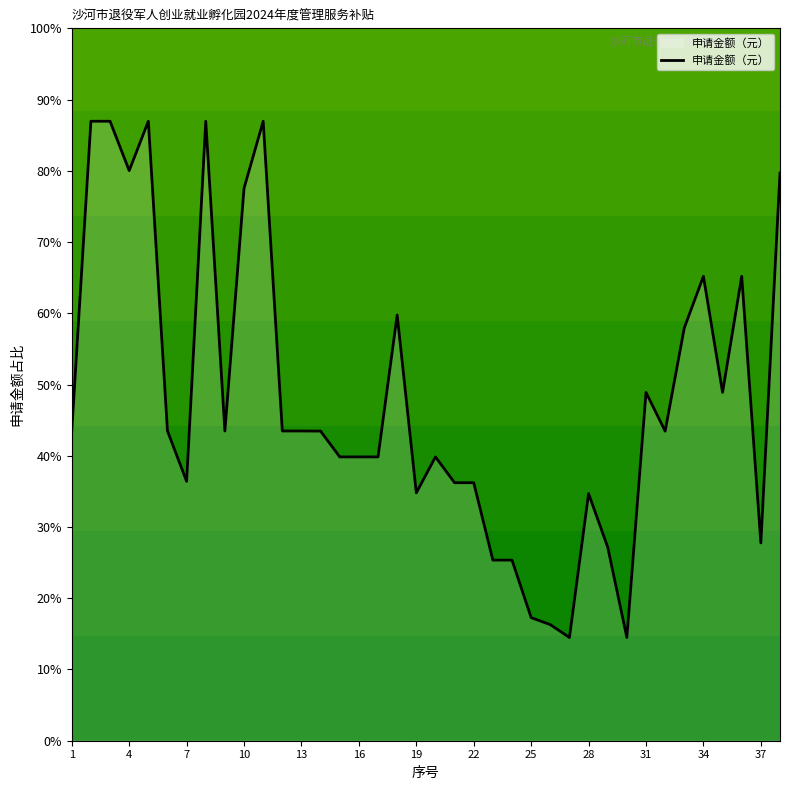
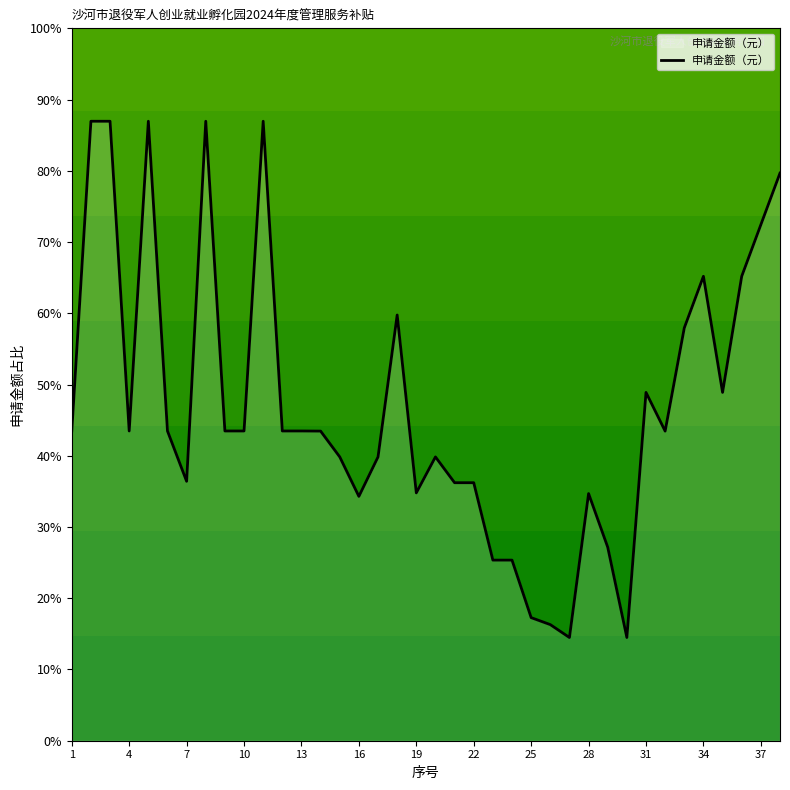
  {
    "1": "43%",
-   "4": "80%",
+   "4": "43%",
    "7": "36%",
-   "10": "78%",
+   "10": "43%",
    "13": "43%",
-   "16": "40%",
+   "16": "34%",
    "19": "35%",
    "22": "36%",
    "25": "17%",
    "28": "35%",
    "31": "49%",
    "34": "65%",
-   "37": "28%"
+   "37": "72%"
  }
